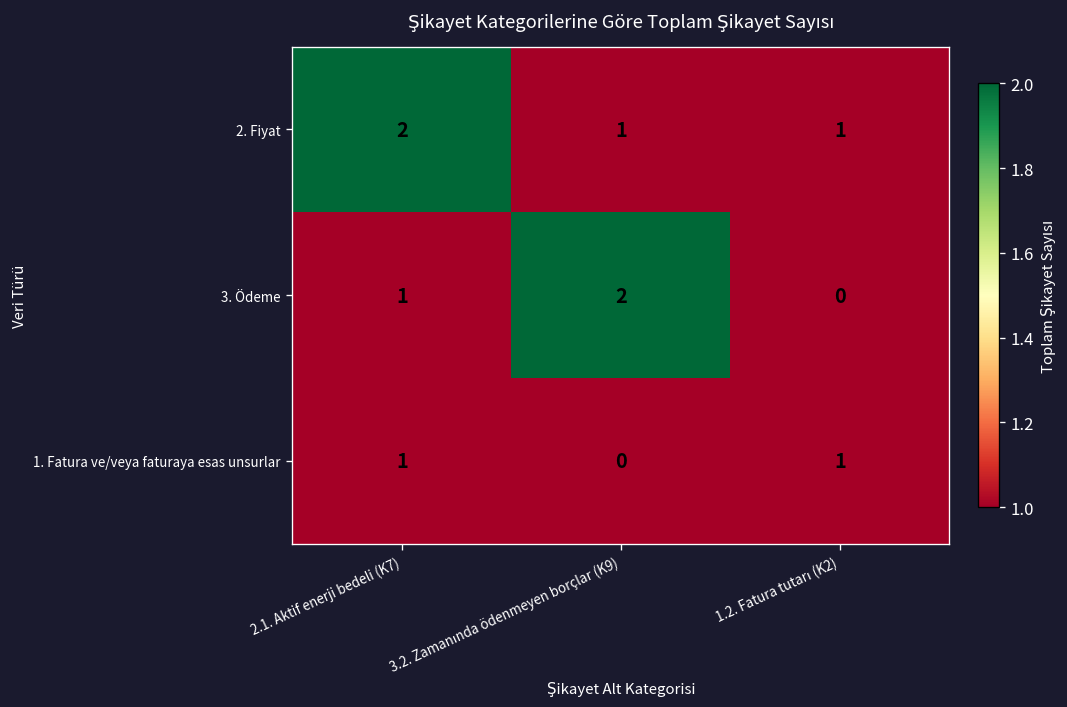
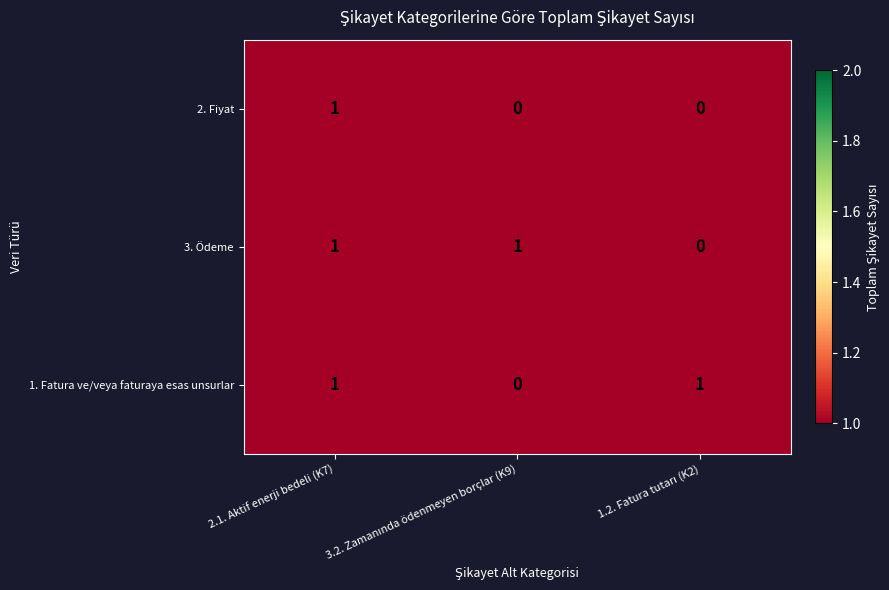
  {
    "2. Fiyat": {
-     "2.1. Aktif enerji bedeli (K7)": 2,
-     "3.2. Zamanında ödenmeyen borçlar (K9)": 1,
-     "1.2. Fatura tutarı (K2)": 1
+     "2.1. Aktif enerji bedeli (K7)": 1,
+     "3.2. Zamanında ödenmeyen borçlar (K9)": 0,
+     "1.2. Fatura tutarı (K2)": 0
    },
    "3. Ödeme": {
      "2.1. Aktif enerji bedeli (K7)": 1,
-     "3.2. Zamanında ödenmeyen borçlar (K9)": 2,
+     "3.2. Zamanında ödenmeyen borçlar (K9)": 1,
      "1.2. Fatura tutarı (K2)": 0
    },
    "1. Fatura ve/veya faturaya esas unsurlar": {
      "2.1. Aktif enerji bedeli (K7)": 1,
      "3.2. Zamanında ödenmeyen borçlar (K9)": 0,
      "1.2. Fatura tutarı (K2)": 1
    }
  }
